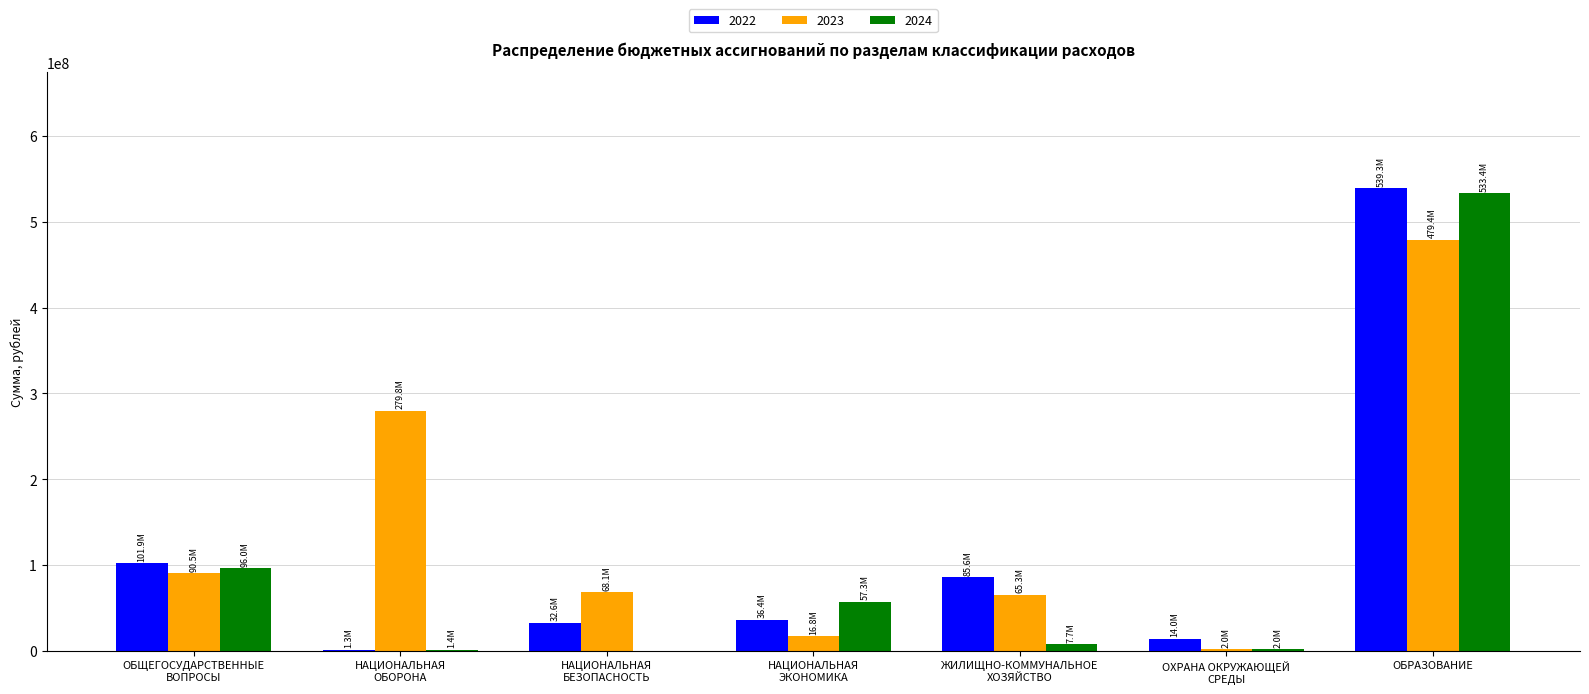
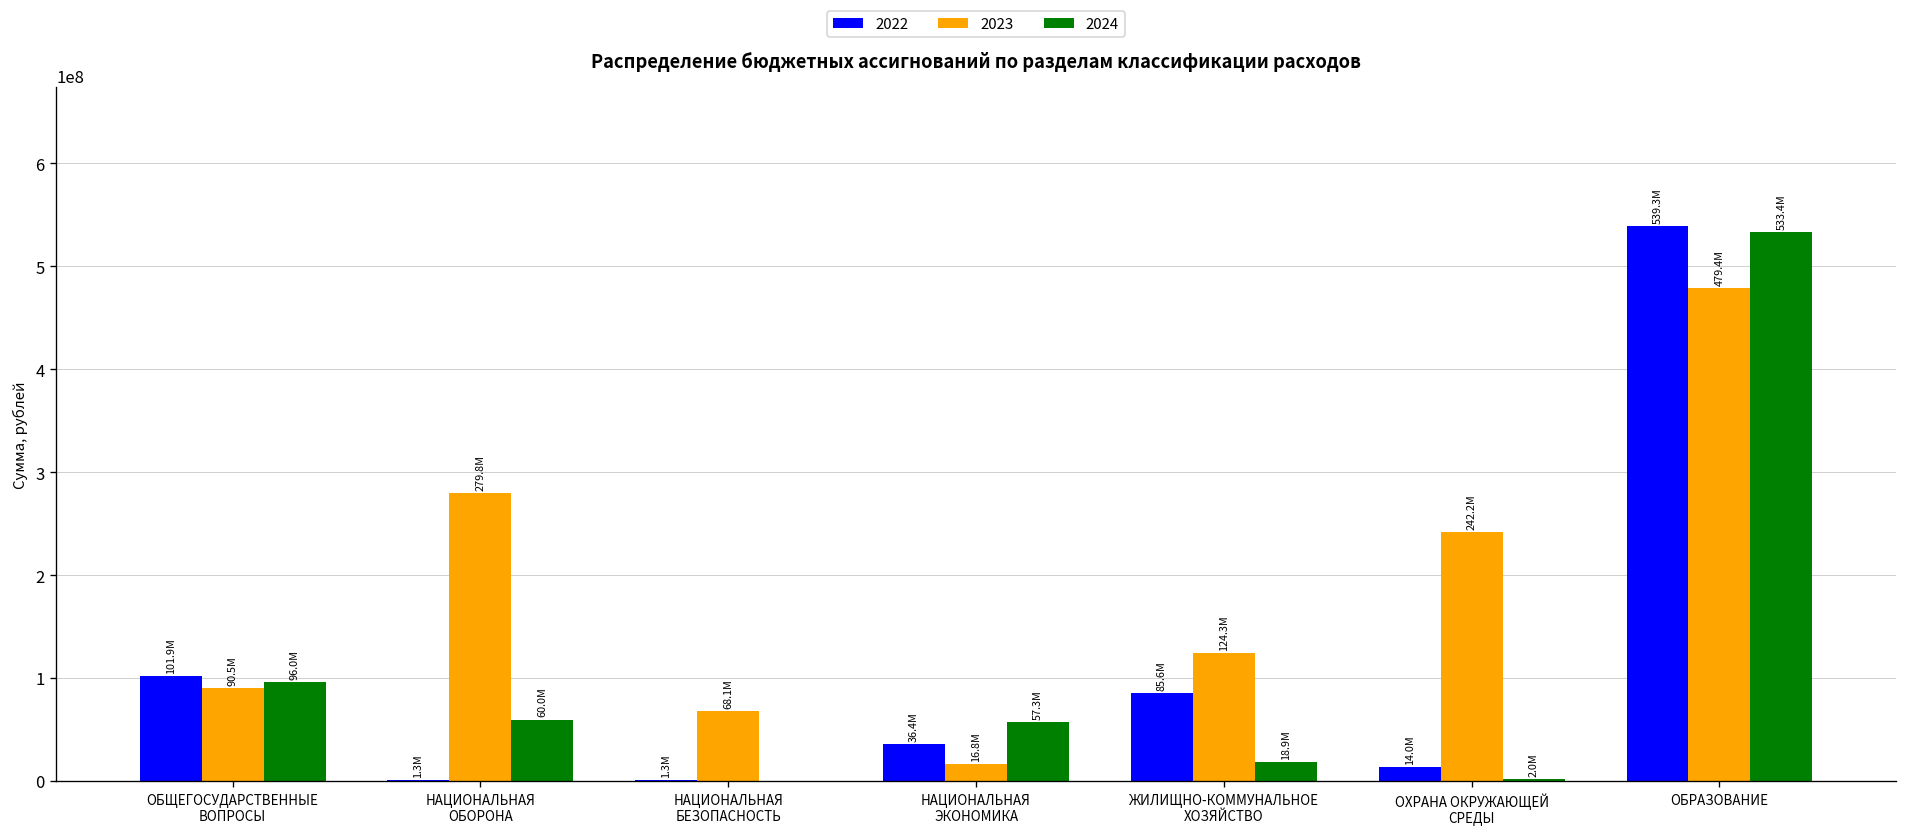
  {
    "2022": {
      "ОБЩЕГОСУДАРСТВЕННЫЕ ВОПРОСЫ": "101.9M",
      "НАЦИОНАЛЬНАЯ ОБОРОНА": "1.3M",
-     "НАЦИОНАЛЬНАЯ БЕЗОПАСНОСТЬ": "32.6M",
+     "НАЦИОНАЛЬНАЯ БЕЗОПАСНОСТЬ": "1.3M",
      "НАЦИОНАЛЬНАЯ ЭКОНОМИКА": "36.4M",
      "ЖИЛИЩНО-КОММУНАЛЬНОЕ ХОЗЯЙСТВО": "85.6M",
      "ОХРАНА ОКРУЖАЮЩЕЙ СРЕДЫ": "14.0M",
      "ОБРАЗОВАНИЕ": "539.3M"
    },
    "2023": {
      "ОБЩЕГОСУДАРСТВЕННЫЕ ВОПРОСЫ": "90.5M",
      "НАЦИОНАЛЬНАЯ ОБОРОНА": "279.8M",
      "НАЦИОНАЛЬНАЯ БЕЗОПАСНОСТЬ": "68.1M",
      "НАЦИОНАЛЬНАЯ ЭКОНОМИКА": "16.8M",
-     "ЖИЛИЩНО-КОММУНАЛЬНОЕ ХОЗЯЙСТВО": "65.3M",
-     "ОХРАНА ОКРУЖАЮЩЕЙ СРЕДЫ": "2.0M",
+     "ЖИЛИЩНО-КОММУНАЛЬНОЕ ХОЗЯЙСТВО": "124.3M",
+     "ОХРАНА ОКРУЖАЮЩЕЙ СРЕДЫ": "242.2M",
      "ОБРАЗОВАНИЕ": "479.4M"
    },
    "2024": {
      "ОБЩЕГОСУДАРСТВЕННЫЕ ВОПРОСЫ": "96.0M",
-     "НАЦИОНАЛЬНАЯ ОБОРОНА": "1.4M",
+     "НАЦИОНАЛЬНАЯ ОБОРОНА": "60.0M",
      "НАЦИОНАЛЬНАЯ ЭКОНОМИКА": "57.3M",
-     "ЖИЛИЩНО-КОММУНАЛЬНОЕ ХОЗЯЙСТВО": "7.7M",
+     "ЖИЛИЩНО-КОММУНАЛЬНОЕ ХОЗЯЙСТВО": "18.9M",
      "ОХРАНА ОКРУЖАЮЩЕЙ СРЕДЫ": "2.0M",
      "ОБРАЗОВАНИЕ": "533.4M"
    }
  }
